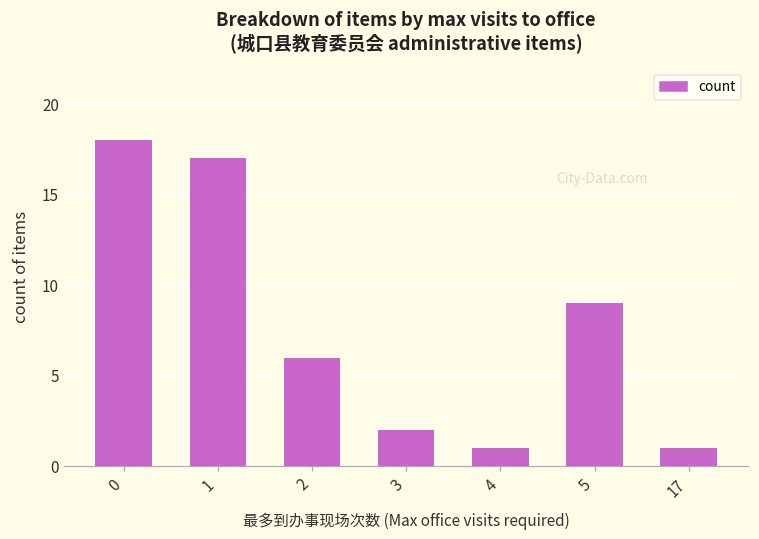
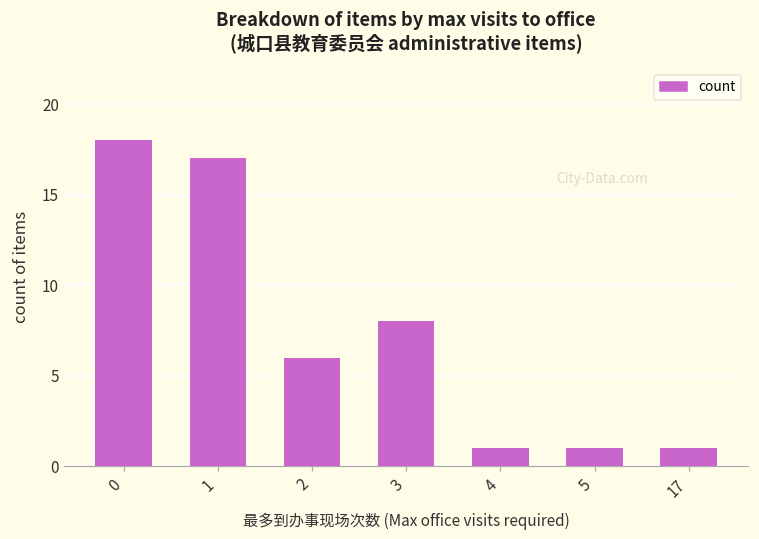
  {
    "0": 18,
    "1": 17,
    "2": 6,
-   "3": 2,
+   "3": 8,
    "4": 1,
-   "5": 9,
+   "5": 1,
    "17": 1
  }
